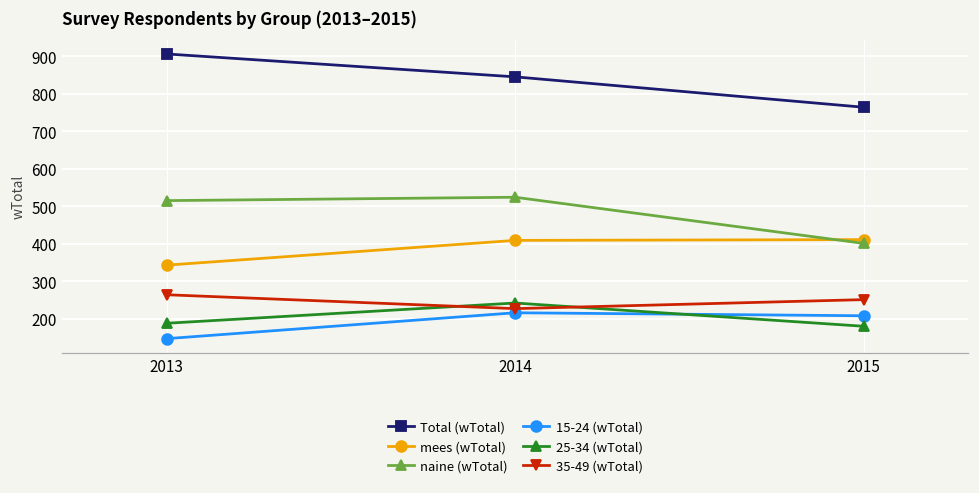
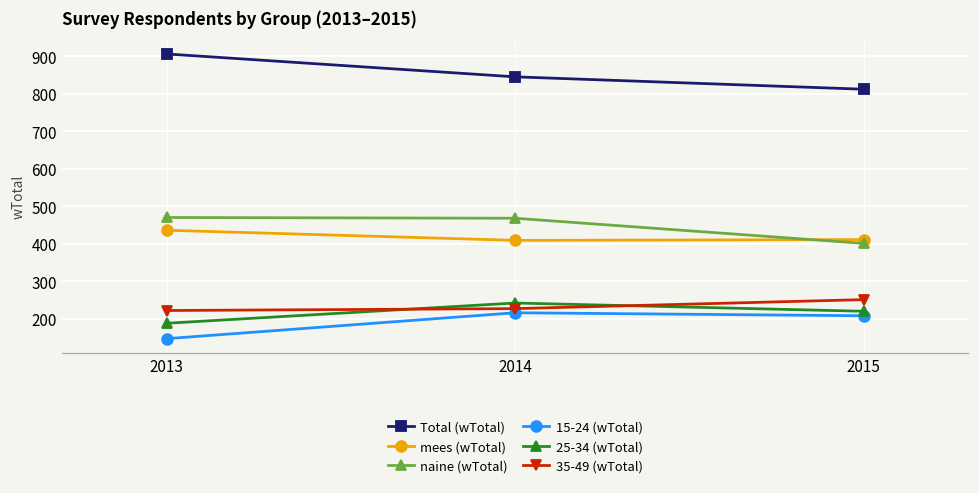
  {
    "Total (wTotal)": {
      "2013": 910,
      "2014": 850,
-     "2015": 760
+     "2015": 810
    },
    "mees (wTotal)": {
-     "2013": 340,
+     "2013": 440,
      "2014": 410,
      "2015": 410
    },
    "naine (wTotal)": {
-     "2013": 520,
-     "2014": 520,
+     "2013": 470,
+     "2014": 470,
      "2015": 400
    },
    "15-24 (wTotal)": {
      "2013": 150,
      "2014": 220,
      "2015": 210
    },
    "25-34 (wTotal)": {
      "2013": 190,
      "2014": 240,
-     "2015": 180
+     "2015": 220
    },
    "35-49 (wTotal)": {
-     "2013": 260,
+     "2013": 220,
      "2014": 230,
      "2015": 250
    }
  }
